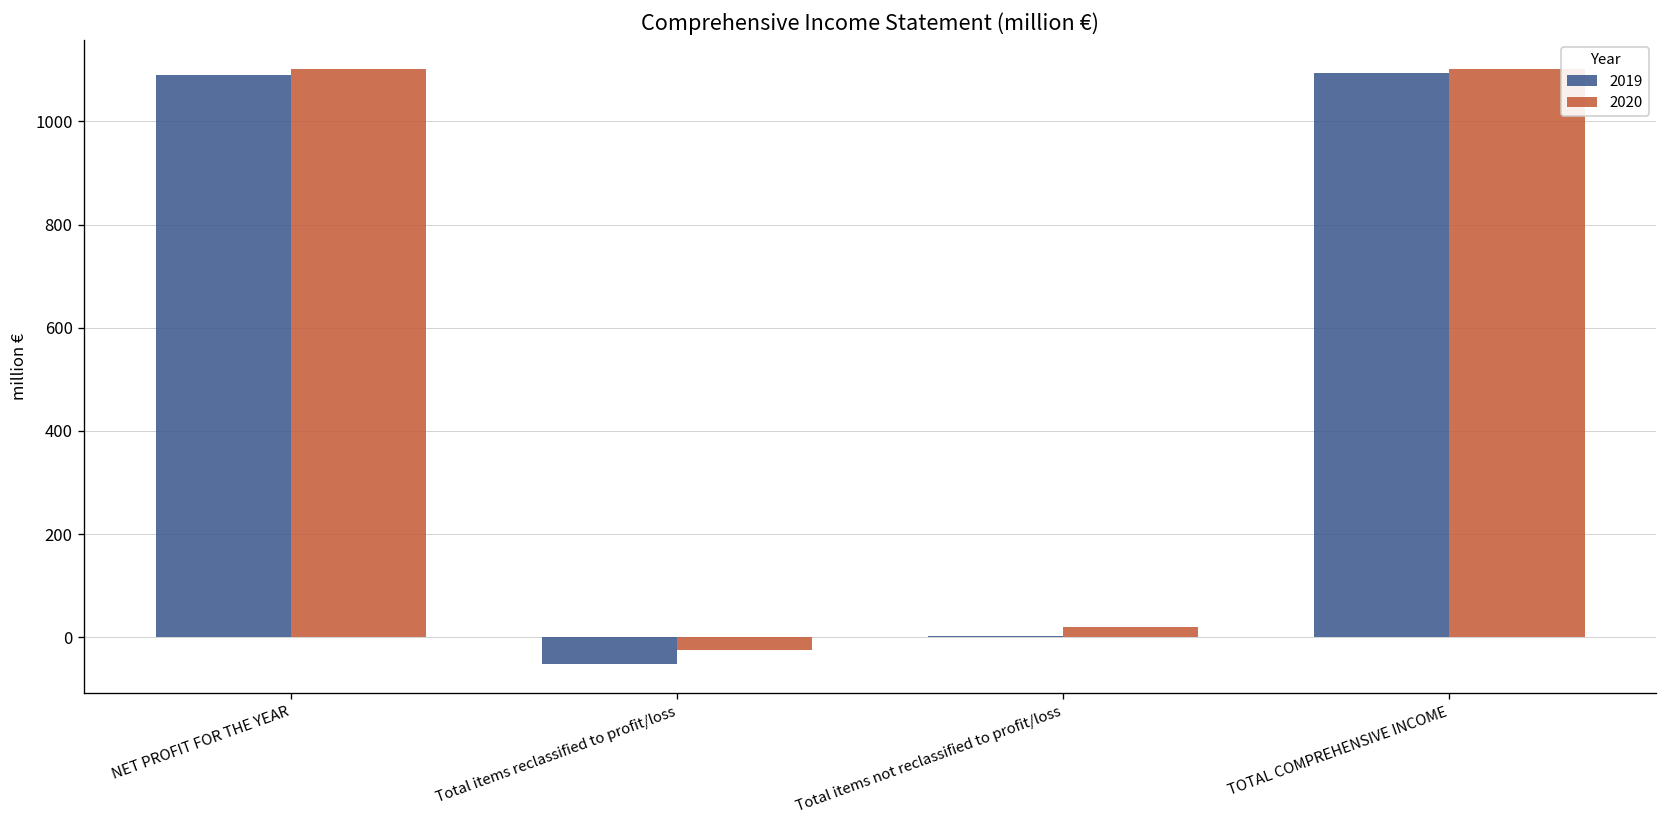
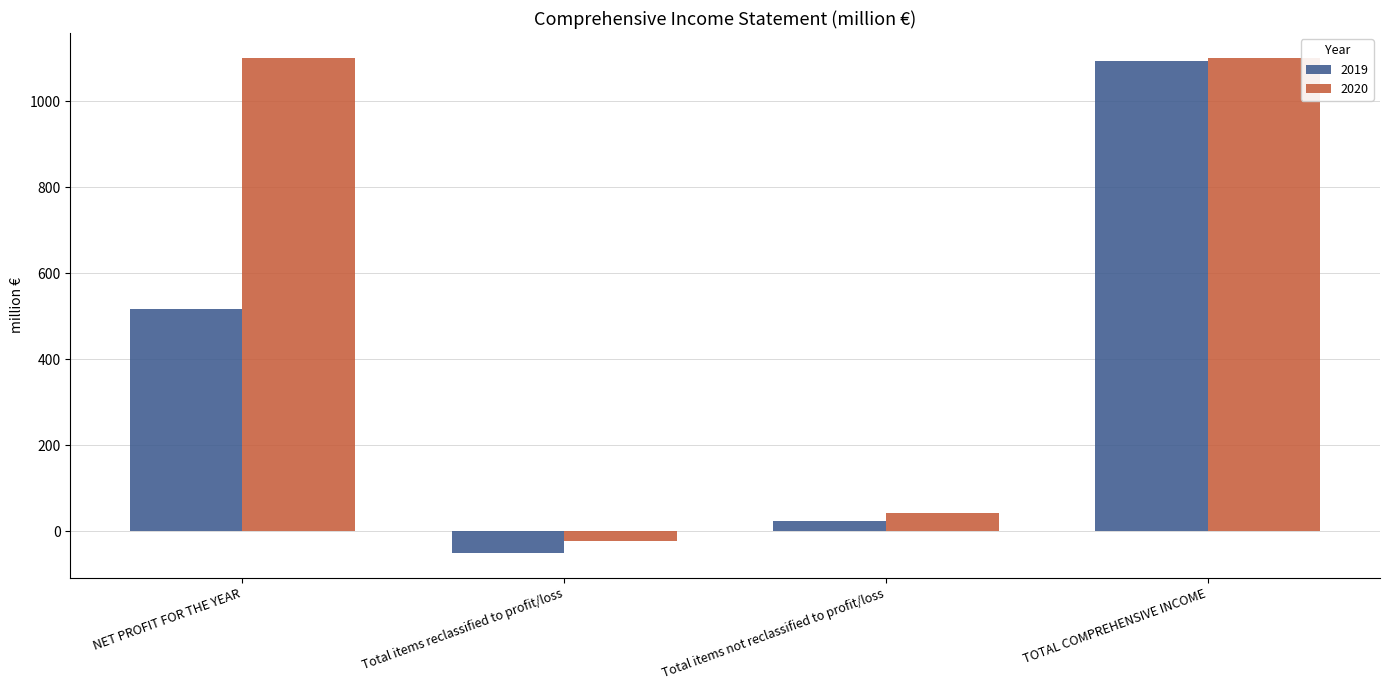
  {
    "2019": {
-     "NET PROFIT FOR THE YEAR": 1090,
+     "NET PROFIT FOR THE YEAR": 520,
      "Total items reclassified to profit/loss": -50,
-     "Total items not reclassified to profit/loss": 0,
+     "Total items not reclassified to profit/loss": 20,
      "TOTAL COMPREHENSIVE INCOME": 1090
    },
    "2020": {
      "NET PROFIT FOR THE YEAR": 1100,
      "Total items reclassified to profit/loss": -20,
-     "Total items not reclassified to profit/loss": 20,
+     "Total items not reclassified to profit/loss": 40,
      "TOTAL COMPREHENSIVE INCOME": 1100
    }
  }
